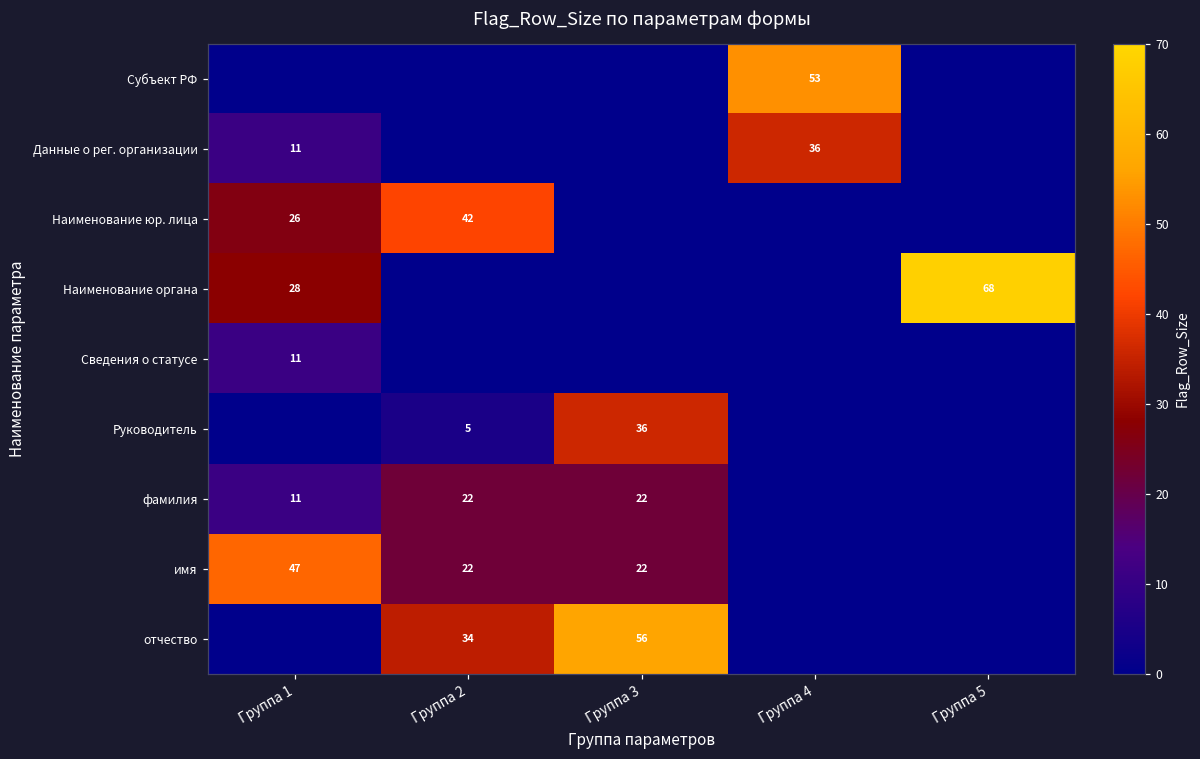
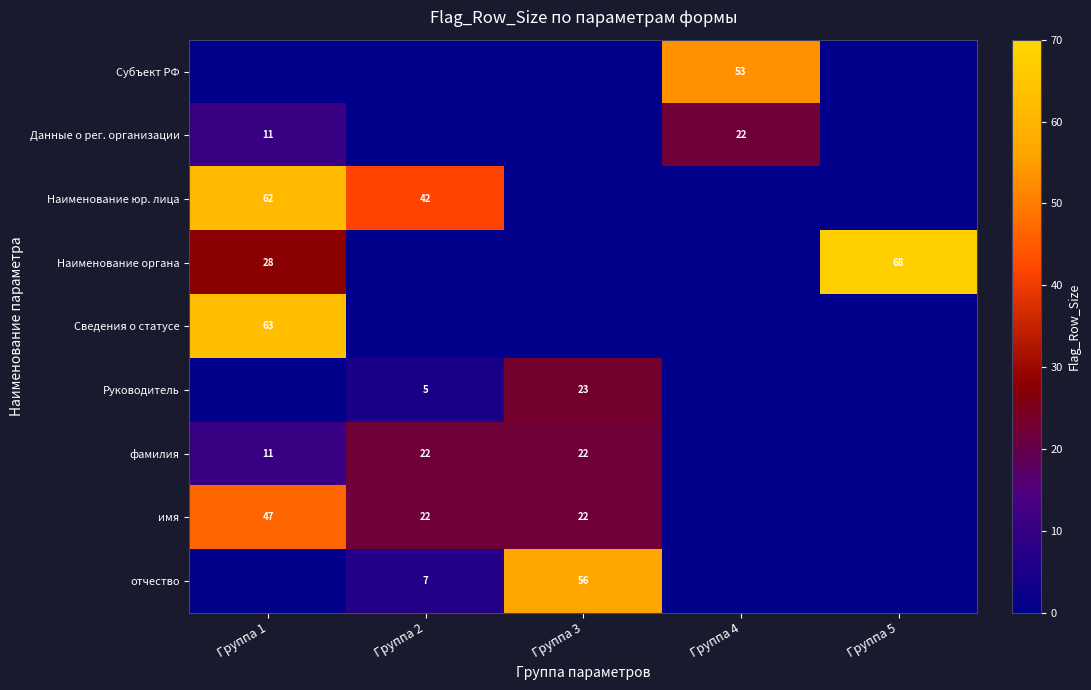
  {
    "Субъект РФ": {
      "Группа 4": 53
    },
    "Данные о рег. организации": {
      "Группа 1": 11,
-     "Группа 4": 36
+     "Группа 4": 22
    },
    "Наименование юр. лица": {
-     "Группа 1": 26,
+     "Группа 1": 62,
      "Группа 2": 42
    },
    "Наименование органа": {
      "Группа 1": 28,
      "Группа 5": 68
    },
    "Сведения о статусе": {
-     "Группа 1": 11
+     "Группа 1": 63
    },
    "Руководитель": {
      "Группа 2": 5,
-     "Группа 3": 36
+     "Группа 3": 23
    },
    "фамилия": {
      "Группа 1": 11,
      "Группа 2": 22,
      "Группа 3": 22
    },
    "имя": {
      "Группа 1": 47,
      "Группа 2": 22,
      "Группа 3": 22
    },
    "отчество": {
-     "Группа 2": 34,
+     "Группа 2": 7,
      "Группа 3": 56
    }
  }
